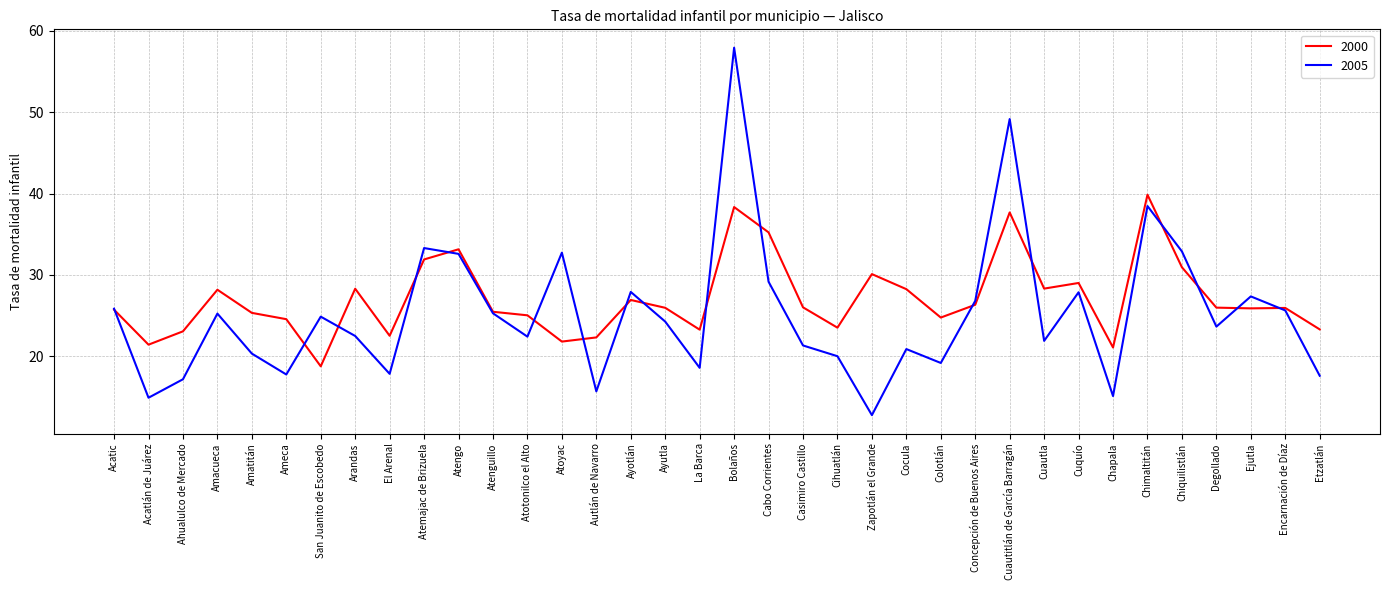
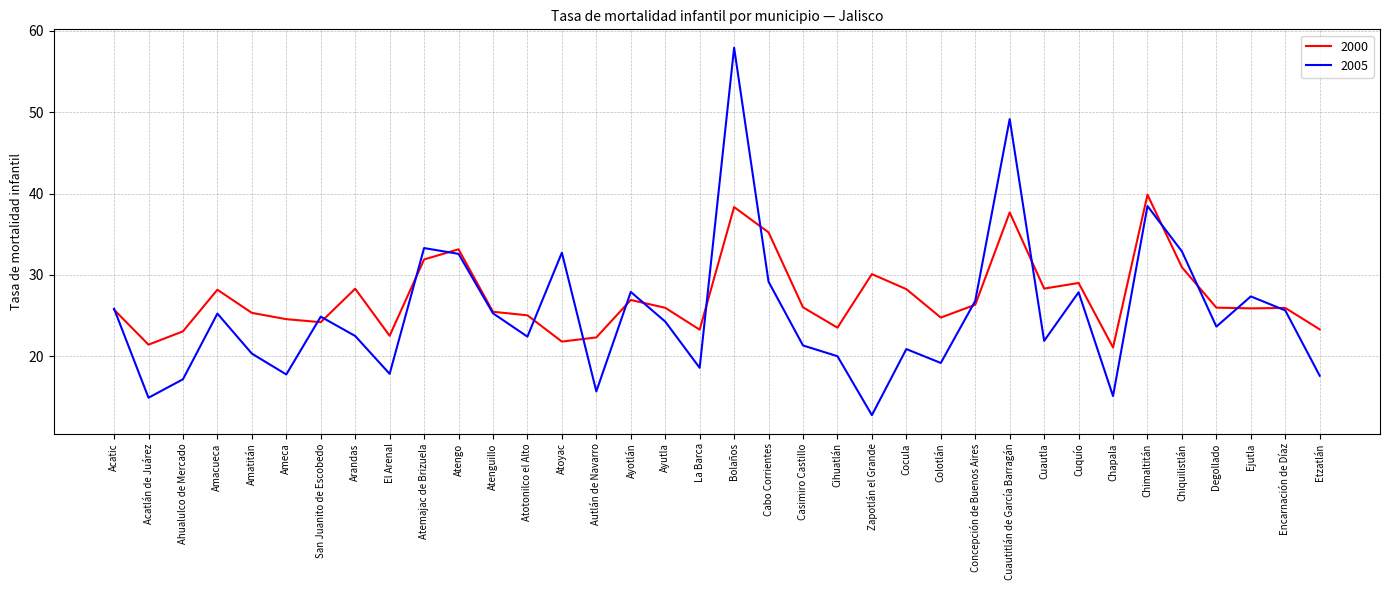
  {
    "2000": {
      "Acatlán de Juárez": 21,
      "Ahualulco de Mercado": 23,
      "Amacueca": 28,
      "Amatitán": 25,
      "Ameca": 25,
-     "San Juanito de Escobedo": 19,
+     "San Juanito de Escobedo": 24,
      "Arandas": 28,
      "El Arenal": 23,
      "Atemajac de Brizuela": 32,
      "Atengo": 33,
      "Atotonilco el Alto": 25,
      "Atoyac": 22,
      "Autlán de Navarro": 22,
      "Ayotlán": 27,
      "Ayutla": 26,
      "La Barca": 23,
      "Bolaños": 38,
      "Cabo Corrientes": 35,
      "Casimiro Castillo": 26,
      "Cihuatlán": 24,
      "Zapotlán el Grande": 30,
      "Cocula": 28,
      "Colotlán": 25,
      "Concepción de Buenos Aires": 26,
      "Cuautitlán de García Barragán": 38,
      "Cuautla": 28,
      "Cuquío": 29,
      "Chapala": 21,
      "Chimaltitán": 40,
      "Chiquilistlán": 31,
      "Degollado": 26,
      "Ejutla": 26,
      "Etzatlán": 23
    },
    "2005": {
      "Acatlán de Juárez": 15,
      "Ahualulco de Mercado": 17,
      "Amacueca": 25,
      "Amatitán": 20,
      "Ameca": 18,
      "San Juanito de Escobedo": 25,
      "Arandas": 22,
      "El Arenal": 18,
      "Atemajac de Brizuela": 33,
      "Atengo": 33,
      "Atotonilco el Alto": 22,
      "Atoyac": 33,
      "Autlán de Navarro": 16,
      "Ayotlán": 28,
      "Ayutla": 24,
      "La Barca": 19,
      "Bolaños": 58,
      "Cabo Corrientes": 29,
      "Casimiro Castillo": 21,
      "Cihuatlán": 20,
      "Zapotlán el Grande": 13,
      "Cocula": 21,
      "Colotlán": 19,
      "Concepción de Buenos Aires": 27,
      "Cuautitlán de García Barragán": 49,
      "Cuautla": 22,
      "Cuquío": 28,
      "Chapala": 15,
      "Chimaltitán": 38,
      "Chiquilistlán": 33,
      "Degollado": 24,
      "Ejutla": 27,
      "Etzatlán": 18
    }
  }
